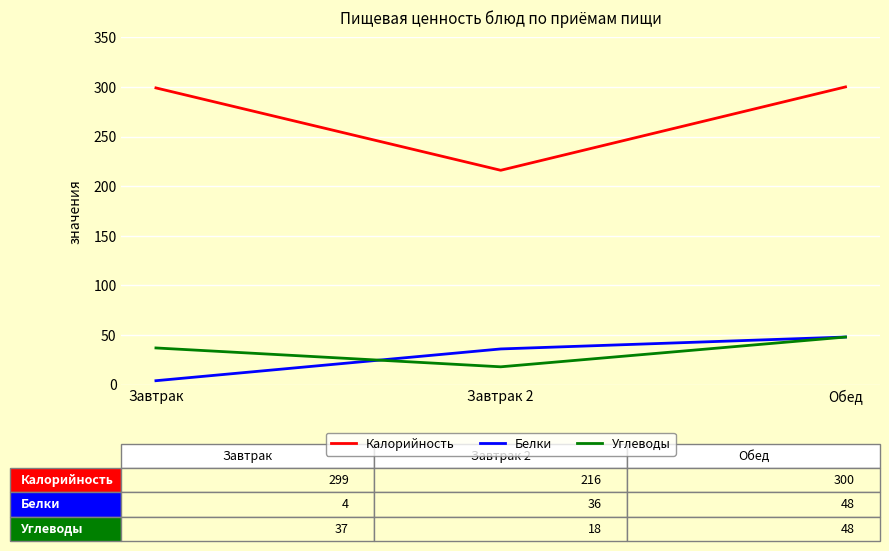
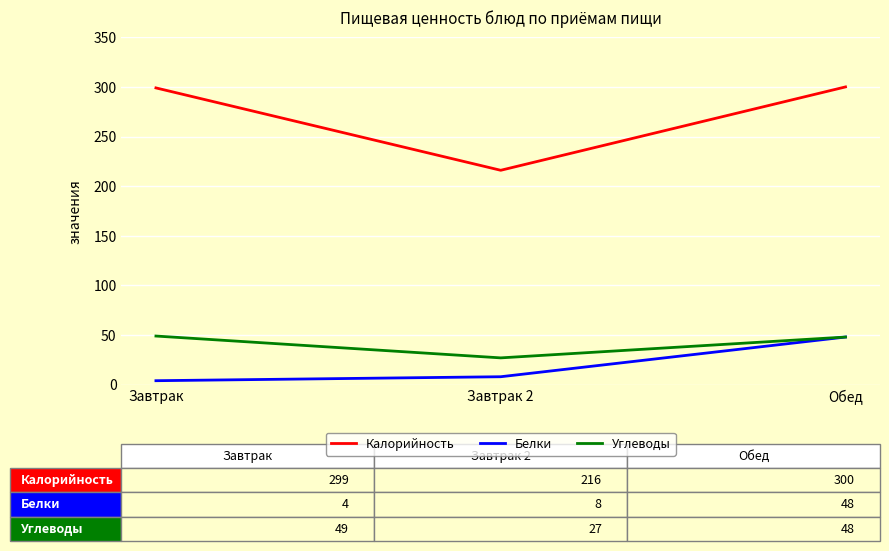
  {
    "Калорийность": {
      "Завтрак": 300,
      "Завтрак 2": 220,
      "Обед": 300
    },
    "Белки": {
-     "Завтрак 2": 36
+     "Завтрак 2": 8
    },
    "Углеводы": {
-     "Завтрак": 37,
-     "Завтрак 2": 18
+     "Завтрак": 49,
+     "Завтрак 2": 27
    }
  }
